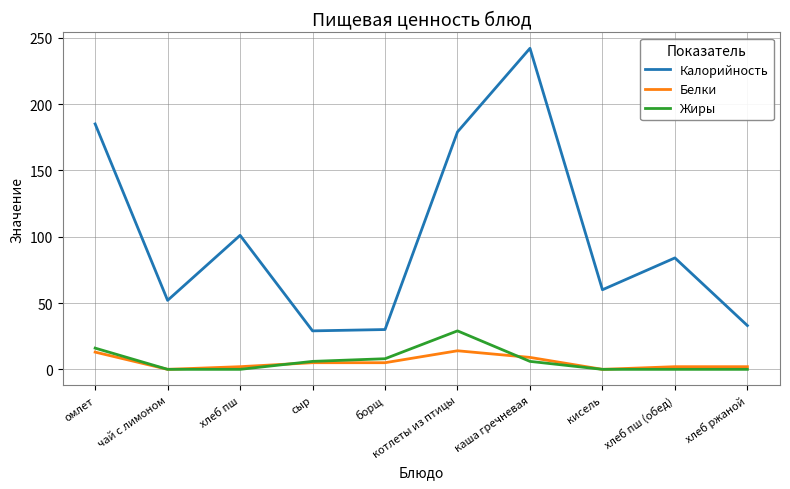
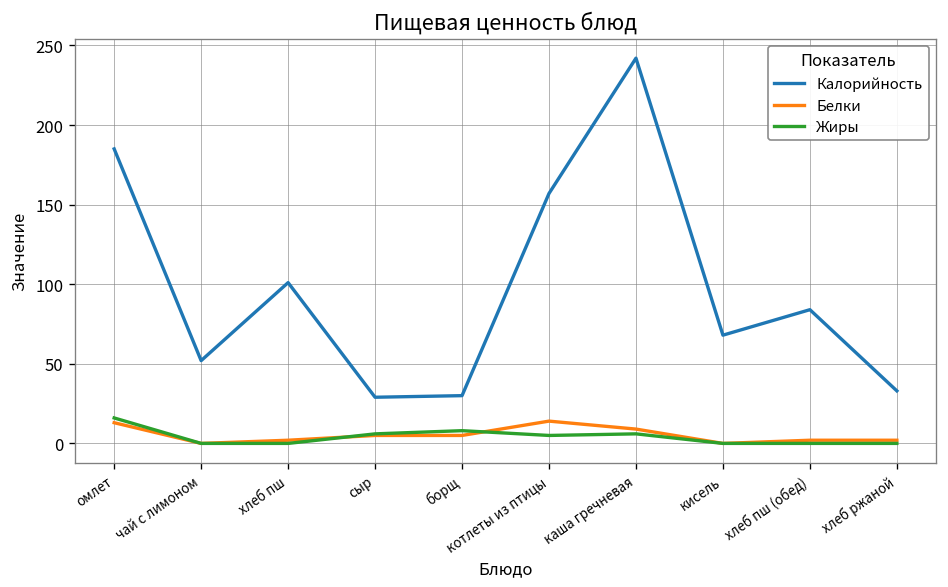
  {
    "Калорийность": {
      "омлет": 185,
      "чай с лимоном": 52,
      "хлеб пш": 101,
      "сыр": 29,
      "борщ": 30,
-     "котлеты из птицы": 179,
+     "котлеты из птицы": 157,
      "каша гречневая": 242,
-     "кисель": 60,
+     "кисель": 68,
      "хлеб пш (обед)": 84,
      "хлеб ржаной": 33
    },
    "Белки": {
      "омлет": 13,
      "хлеб пш": 2,
      "борщ": 5,
      "котлеты из птицы": 14,
      "каша гречневая": 9,
      "хлеб пш (обед)": 2,
      "хлеб ржаной": 2
    },
    "Жиры": {
      "омлет": 16,
      "хлеб пш": 0,
      "борщ": 8,
-     "котлеты из птицы": 29,
+     "котлеты из птицы": 5,
      "каша гречневая": 6,
      "хлеб пш (обед)": 0,
      "хлеб ржаной": 0
    }
  }
